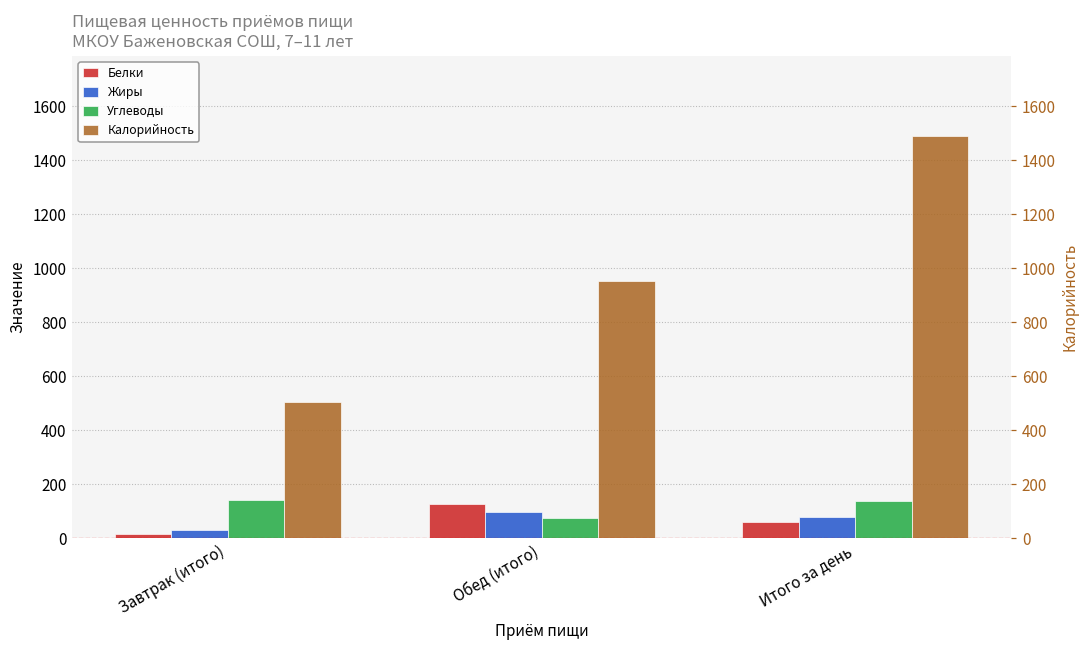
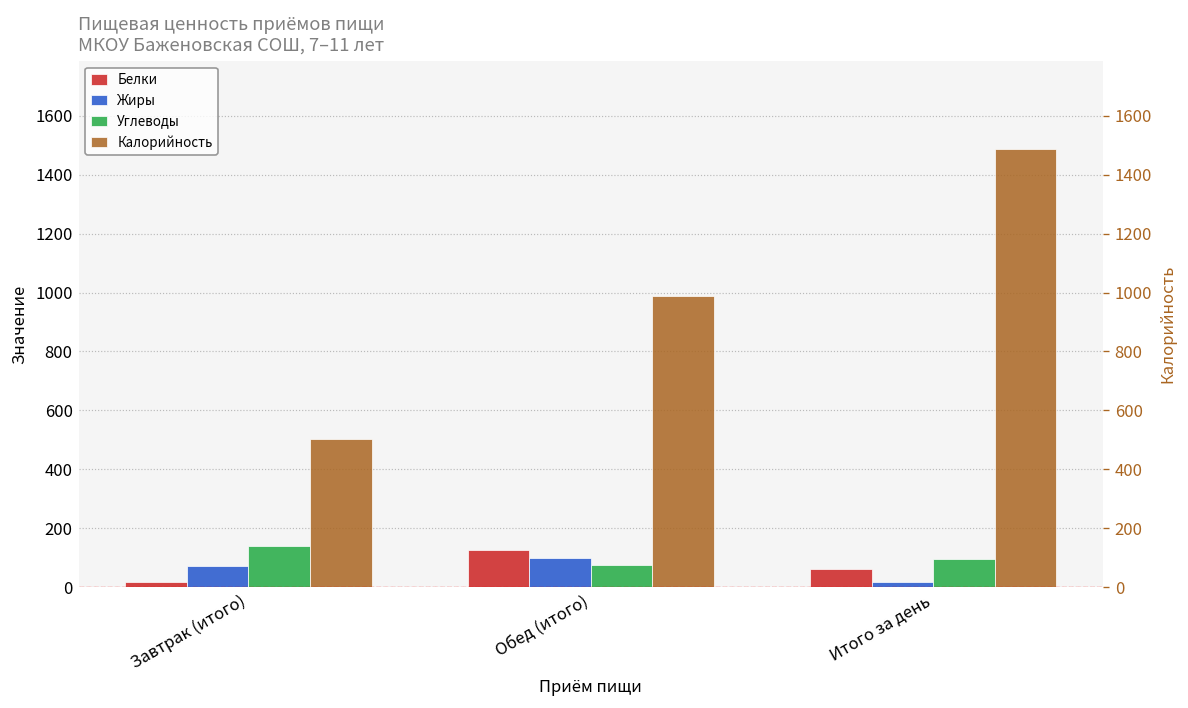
  {
    "Белки": {
      "Завтрак (итого)": 20,
      "Обед (итого)": 120,
      "Итого за день": 60
    },
    "Жиры": {
-     "Завтрак (итого)": 30,
+     "Завтрак (итого)": 70,
      "Обед (итого)": 100,
-     "Итого за день": 80
+     "Итого за день": 20
    },
    "Углеводы": {
      "Завтрак (итого)": 140,
      "Обед (итого)": 80,
-     "Итого за день": 140
+     "Итого за день": 100
    },
    "Калорийность": {
      "Завтрак (итого)": 500,
-     "Обед (итого)": 950,
+     "Обед (итого)": 990,
      "Итого за день": 1490
    }
  }
